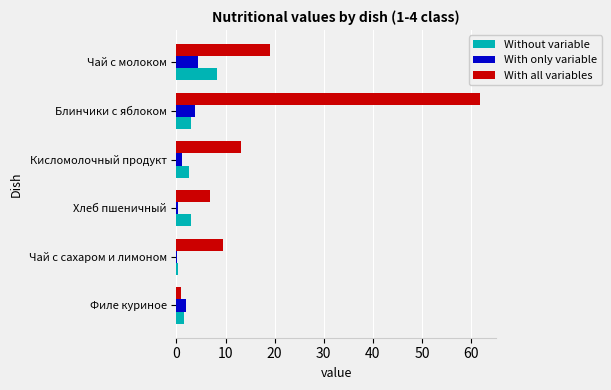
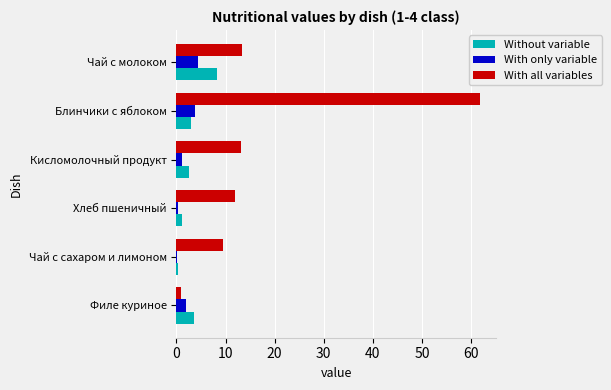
  {
    "Without variable": {
      "Чай с молоком": 8,
      "Блинчики с яблоком": 3,
      "Кисломолочный продукт": 3,
-     "Хлеб пшеничный": 3,
-     "Филе куриное": 2
+     "Хлеб пшеничный": 1,
+     "Филе куриное": 4
    },
    "With only variable": {
      "Чай с молоком": 4,
      "Блинчики с яблоком": 4,
      "Кисломолочный продукт": 1,
      "Филе куриное": 2
    },
    "With all variables": {
-     "Чай с молоком": 19,
+     "Чай с молоком": 13,
      "Блинчики с яблоком": 62,
      "Кисломолочный продукт": 13,
-     "Хлеб пшеничный": 7,
+     "Хлеб пшеничный": 12,
      "Чай с сахаром и лимоном": 9,
      "Филе куриное": 1
    }
  }
